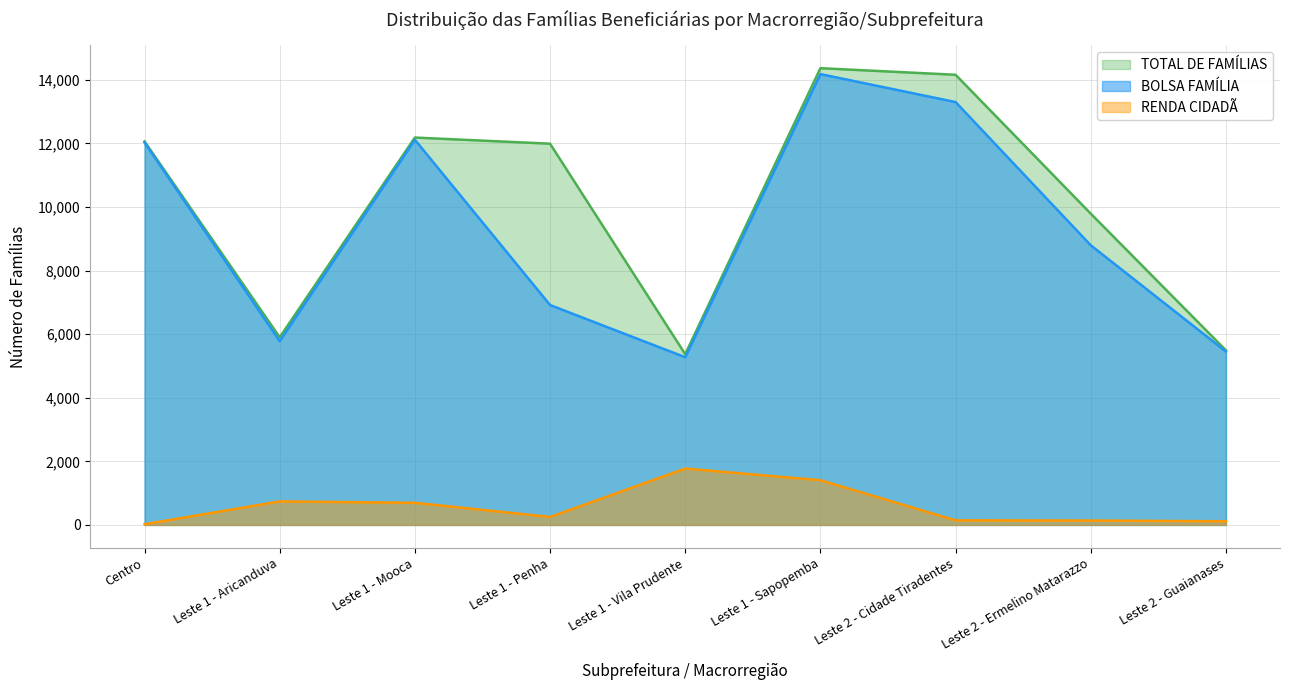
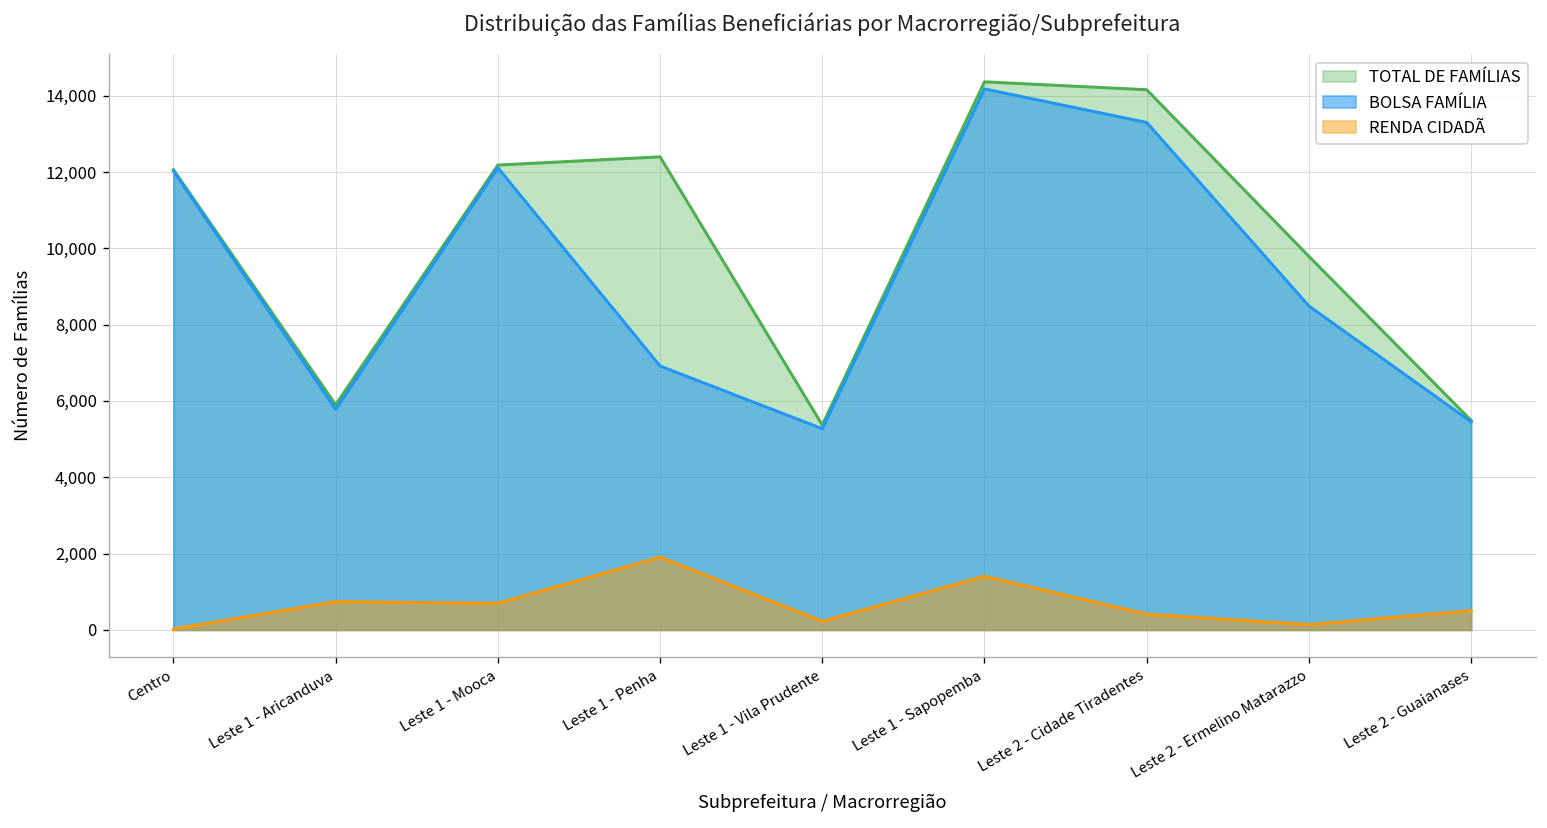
  {
    "TOTAL DE FAMÍLIAS": {
      "Leste 1 - Aricanduva": "5,900",
-     "Leste 1 - Penha": "12,000",
+     "Leste 1 - Penha": "12,400",
      "Leste 1 - Vila Prudente": "5,400",
      "Leste 1 - Sapopemba": "14,400",
      "Leste 2 - Cidade Tiradentes": "14,200",
      "Leste 2 - Ermelino Matarazzo": "9,800"
    },
    "BOLSA FAMÍLIA": {
      "Leste 1 - Aricanduva": "5,800",
      "Leste 1 - Penha": "6,900",
      "Leste 1 - Vila Prudente": "5,300",
      "Leste 1 - Sapopemba": "14,200",
      "Leste 2 - Cidade Tiradentes": "13,300",
-     "Leste 2 - Ermelino Matarazzo": "8,800"
+     "Leste 2 - Ermelino Matarazzo": "8,500"
    },
    "RENDA CIDADÃ": {
      "Centro": "0",
      "Leste 1 - Aricanduva": "700",
      "Leste 1 - Mooca": "700",
-     "Leste 1 - Penha": "300",
-     "Leste 1 - Vila Prudente": "1,800",
+     "Leste 1 - Penha": "1,900",
+     "Leste 1 - Vila Prudente": "200",
      "Leste 1 - Sapopemba": "1,400",
-     "Leste 2 - Cidade Tiradentes": "100",
+     "Leste 2 - Cidade Tiradentes": "400",
      "Leste 2 - Ermelino Matarazzo": "100",
-     "Leste 2 - Guaianases": "100"
+     "Leste 2 - Guaianases": "500"
    }
  }
